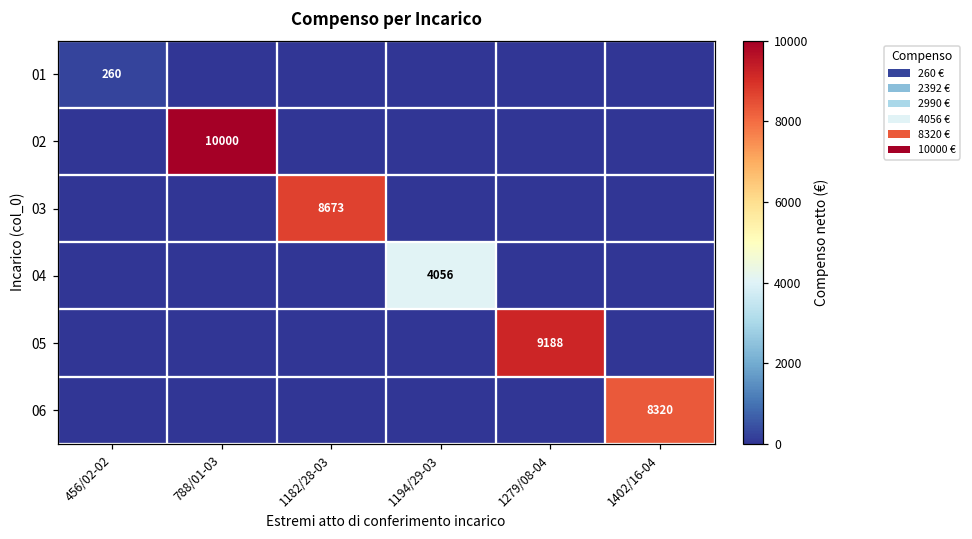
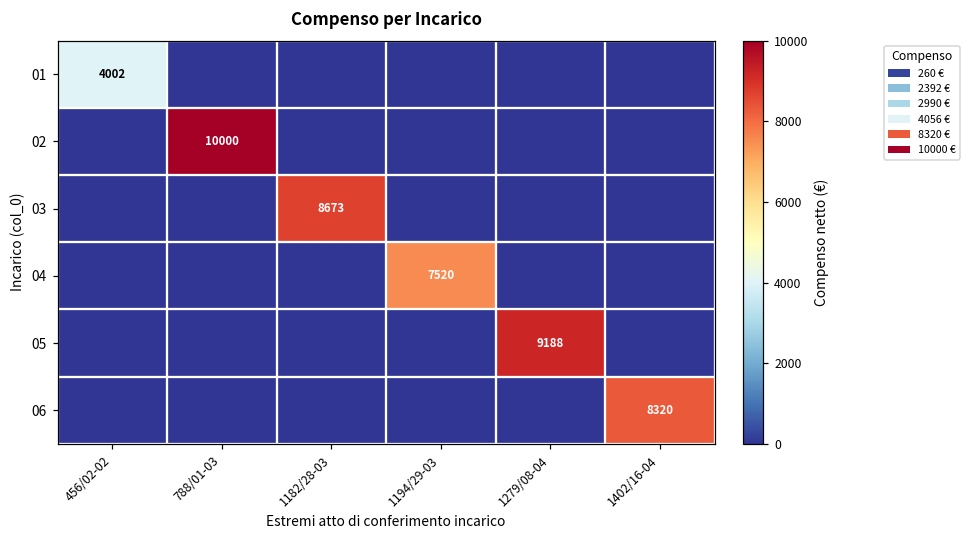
  {
    "01": {
-     "456/02-02": 260
+     "456/02-02": 4002
    },
    "02": {
      "788/01-03": 10000
    },
    "03": {
      "1182/28-03": 8673
    },
    "04": {
-     "1194/29-03": 4056
+     "1194/29-03": 7520
    },
    "05": {
      "1279/08-04": 9188
    },
    "06": {
      "1402/16-04": 8320
    }
  }
